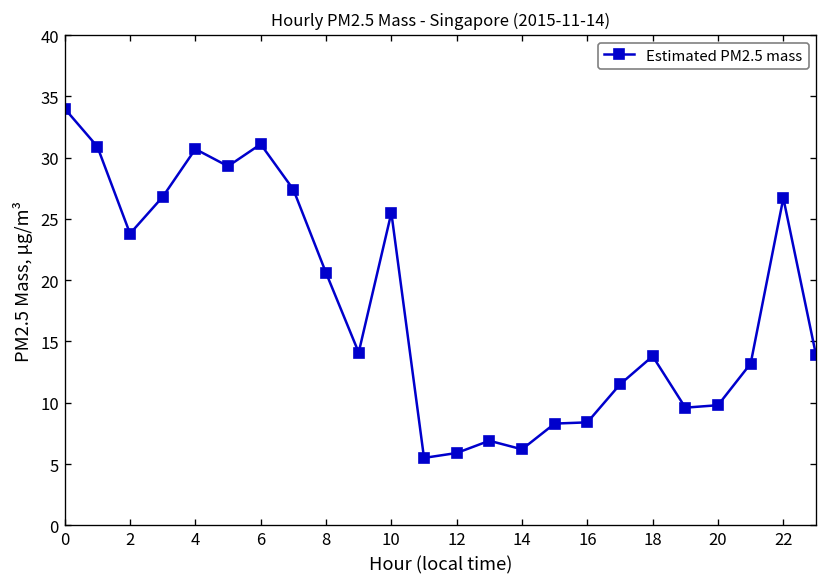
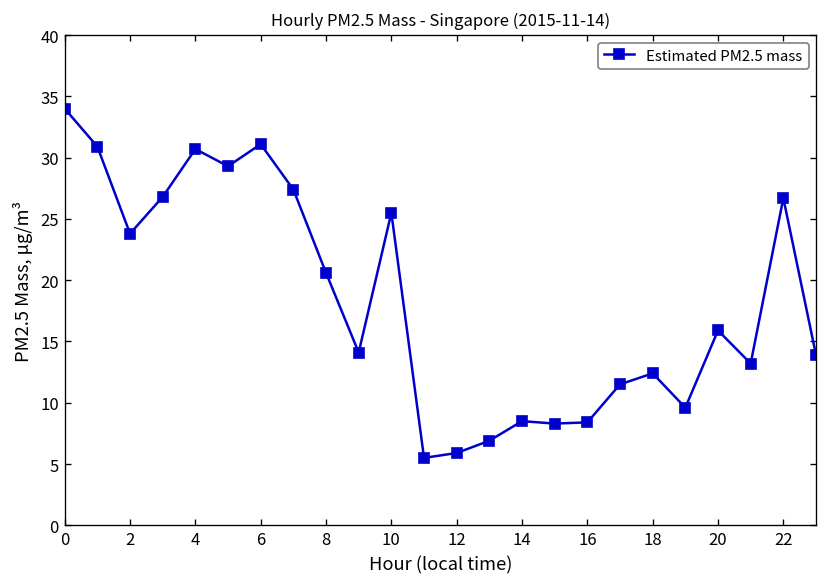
  {
    "0": 34.0,
    "2": 23.8,
    "4": 30.7,
    "6": 31.1,
    "8": 20.6,
    "10": 25.5,
    "12": 5.9,
-   "14": 6.2,
+   "14": 8.5,
    "16": 8.4,
-   "18": 13.8,
-   "20": 9.8,
+   "18": 12.4,
+   "20": 15.9,
    "22": 26.7
  }
